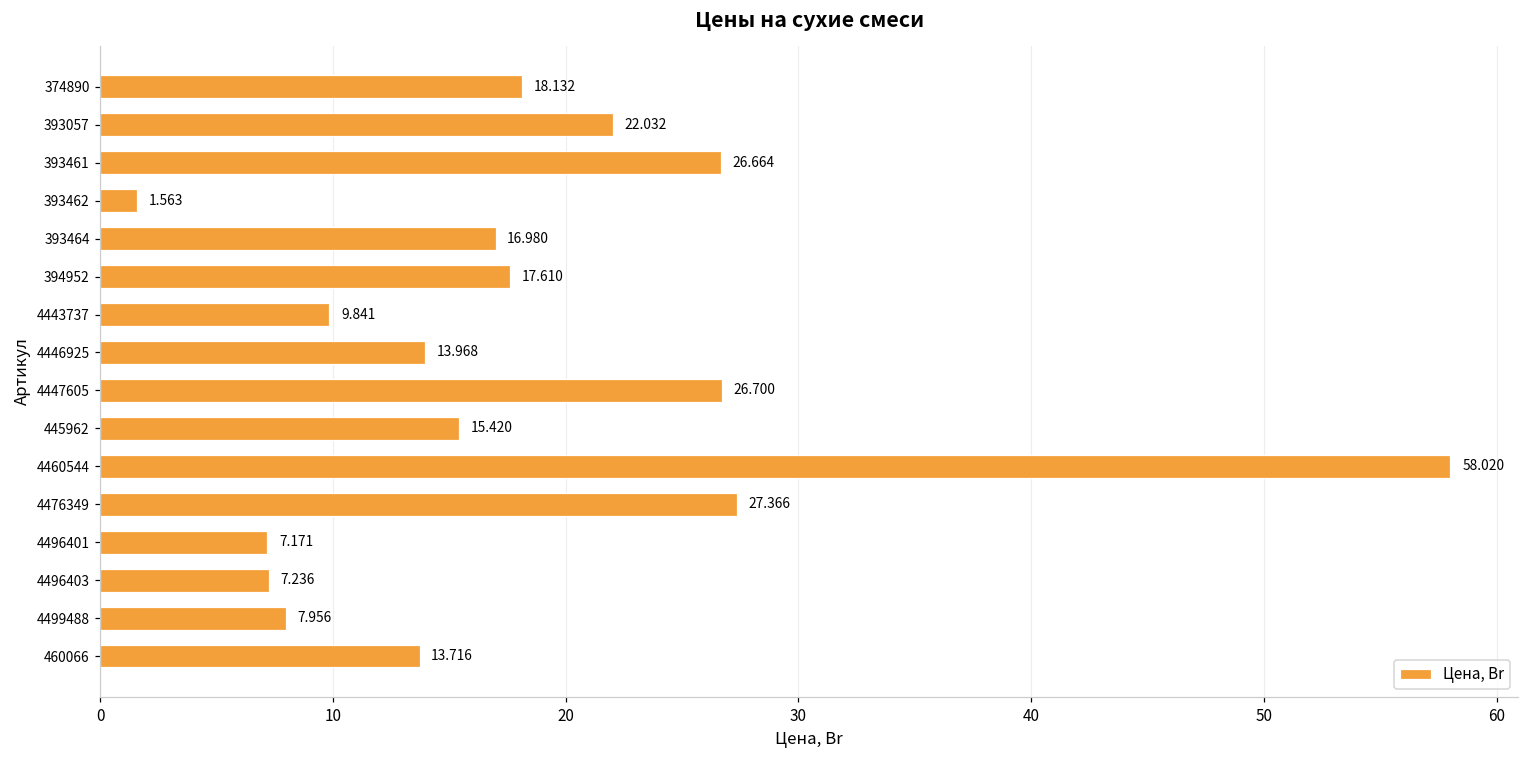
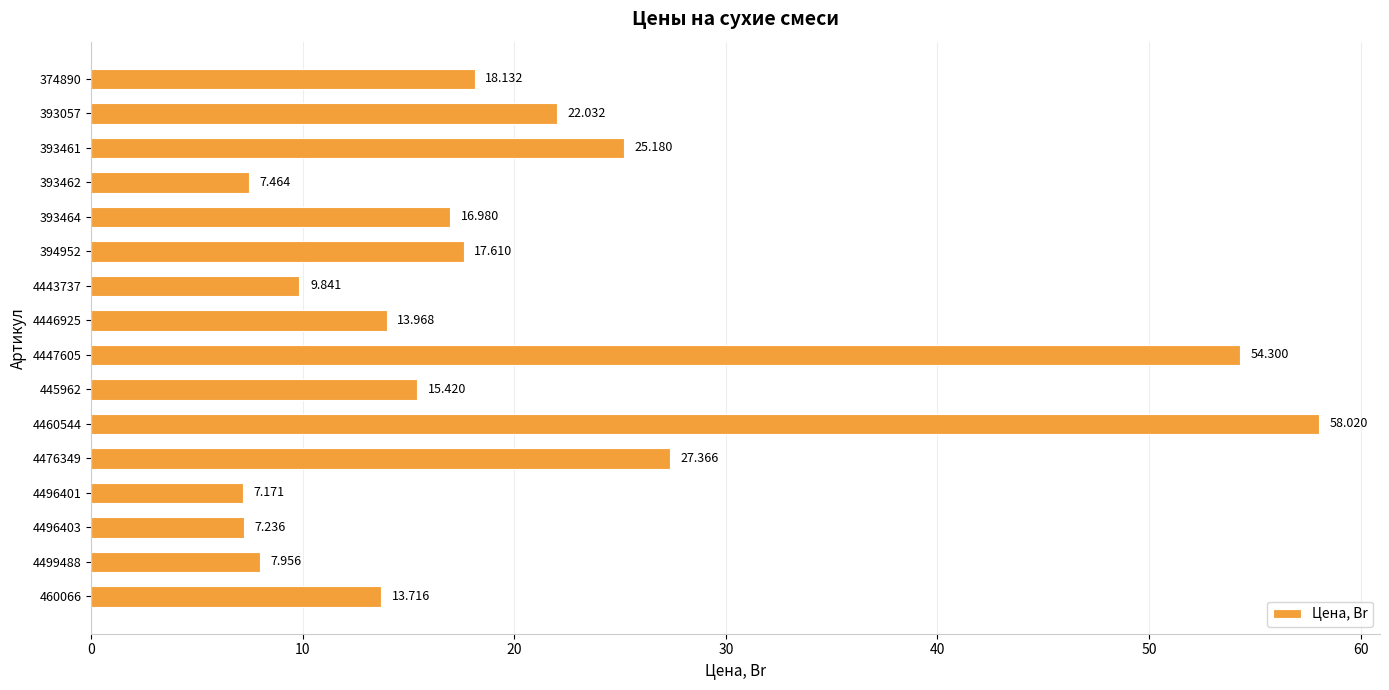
  {
    "374890": 18.132,
    "393057": 22.032,
-   "393461": 26.664,
-   "393462": 1.563,
+   "393461": 25.180,
+   "393462": 7.464,
    "393464": 16.980,
    "394952": 17.610,
    "4443737": 9.841,
    "4446925": 13.968,
-   "4447605": 26.700,
+   "4447605": 54.300,
    "445962": 15.420,
    "4460544": 58.020,
    "4476349": 27.366,
    "4496401": 7.171,
    "4496403": 7.236,
    "4499488": 7.956,
    "460066": 13.716
  }
